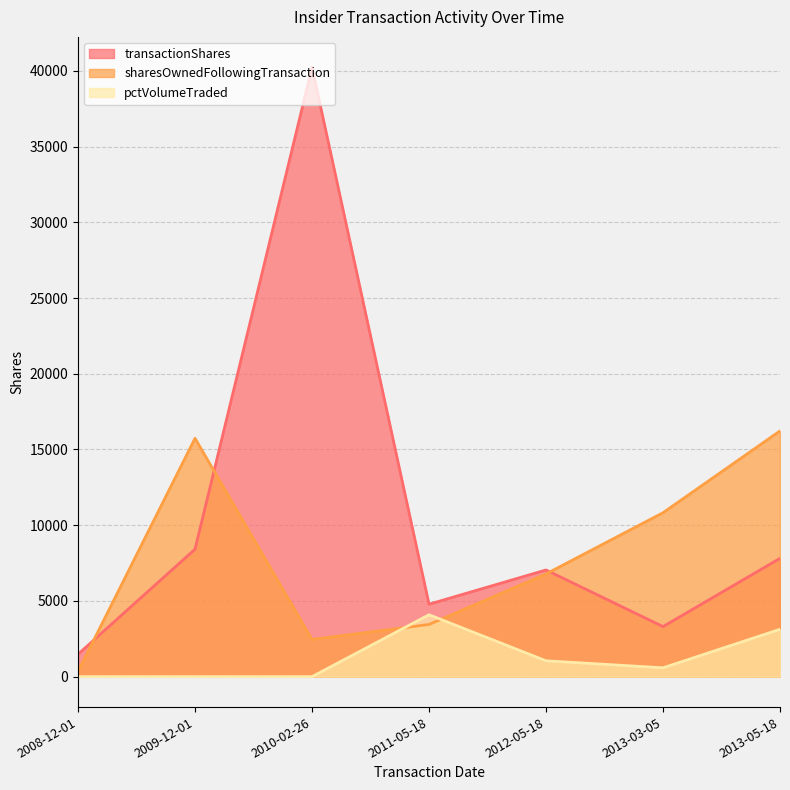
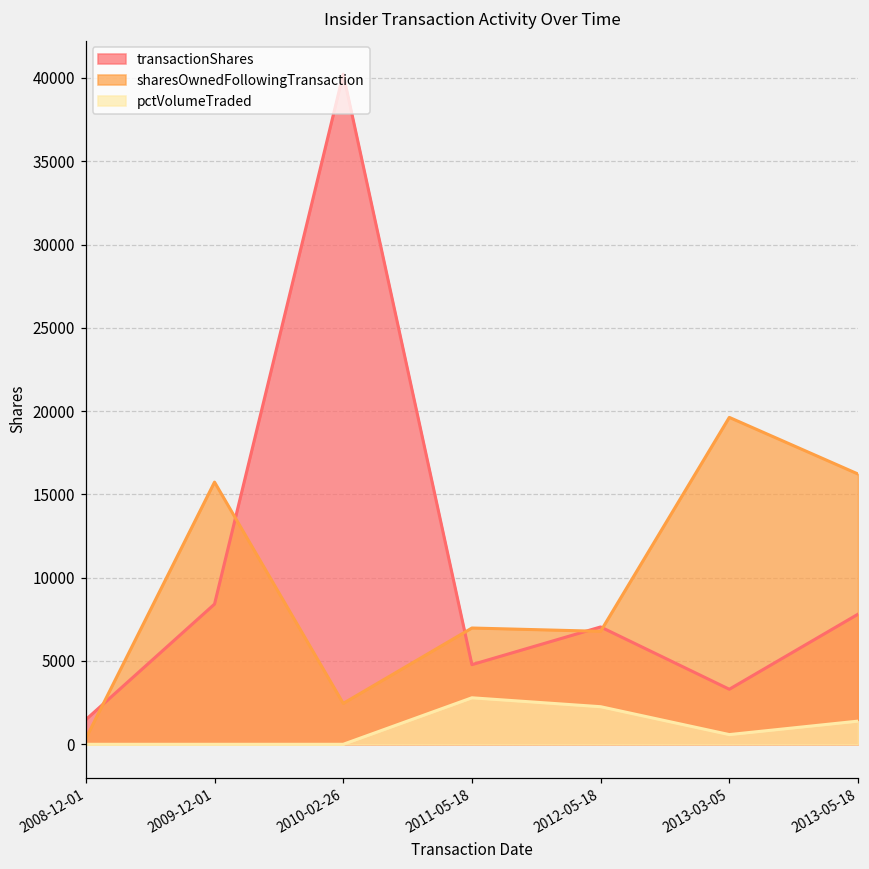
  {
    "transactionShares": {
      "2008-12-01": 1500,
      "2009-12-01": 8400,
      "2011-05-18": 4800,
      "2012-05-18": 7000,
      "2013-03-05": 3300,
      "2013-05-18": 7800
    },
    "sharesOwnedFollowingTransaction": {
      "2008-12-01": 300,
      "2009-12-01": 15700,
      "2010-02-26": 2500,
-     "2011-05-18": 3400,
+     "2011-05-18": 7000,
      "2012-05-18": 6800,
-     "2013-03-05": 10800,
+     "2013-03-05": 19600,
      "2013-05-18": 16200
    },
    "pctVolumeTraded": {
      "2008-12-01": 0,
      "2009-12-01": 0,
      "2010-02-26": 0,
-     "2011-05-18": 4100,
-     "2012-05-18": 1000,
+     "2011-05-18": 2800,
+     "2012-05-18": 2300,
      "2013-03-05": 600,
-     "2013-05-18": 3100
+     "2013-05-18": 1400
    }
  }
